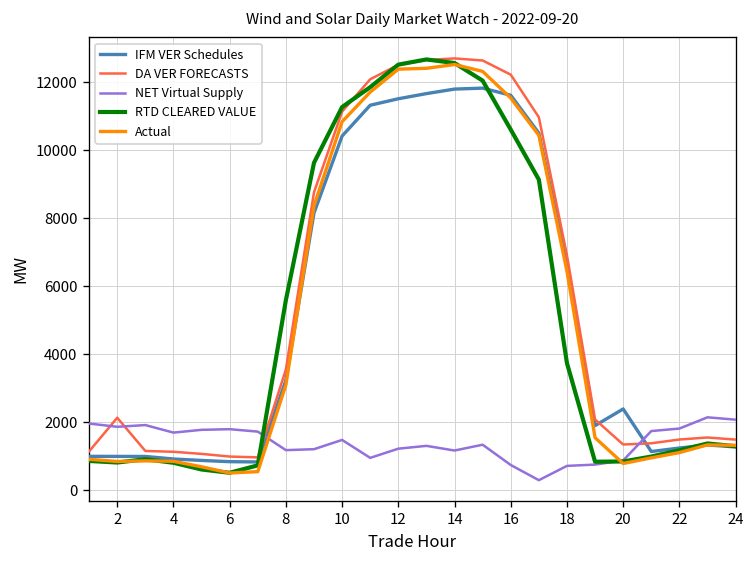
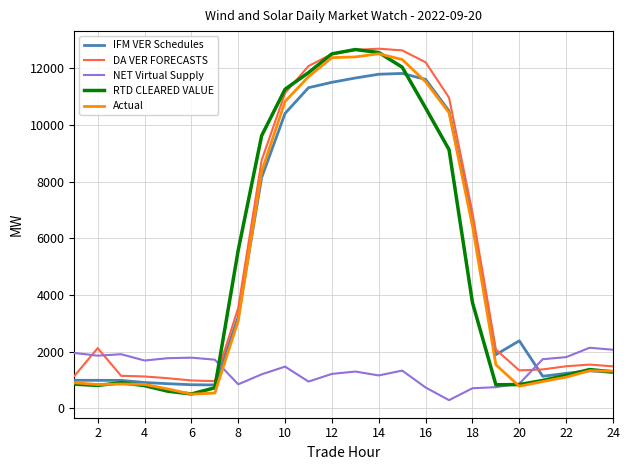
  {
    "IFM VER Schedules": {
      "2": 1000,
      "6": 800,
      "8": 3200,
      "10": 10400,
      "12": 11500,
      "14": 11800,
      "18": 6600,
      "20": 2400
    },
    "DA VER FORECASTS": {
      "2": 2100,
      "4": 1100,
      "6": 1000,
      "8": 3500,
      "10": 11100,
      "14": 12700,
      "16": 12200,
      "18": 6900,
      "20": 1300,
      "22": 1500,
      "24": 1500
    },
    "NET Virtual Supply": {
      "2": 1900,
      "4": 1700,
      "6": 1800,
-     "8": 1200,
+     "8": 800,
      "10": 1500,
      "12": 1200,
      "14": 1200,
      "16": 700,
      "18": 700,
      "22": 1800,
      "24": 2100
    },
    "RTD CLEARED VALUE": {
      "8": 5600,
      "10": 11300,
      "16": 10600,
      "18": 3700
    },
    "Actual": {
      "8": 3100,
      "10": 10800,
      "12": 12400,
      "18": 6400
    }
  }
